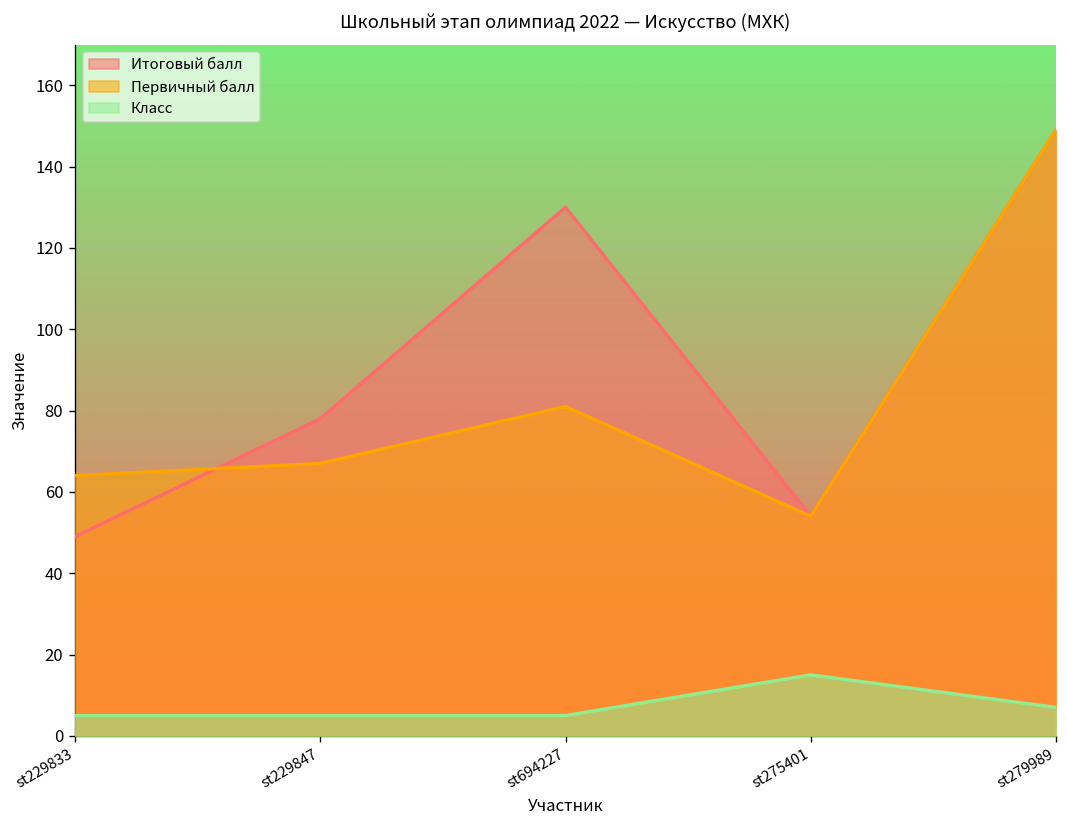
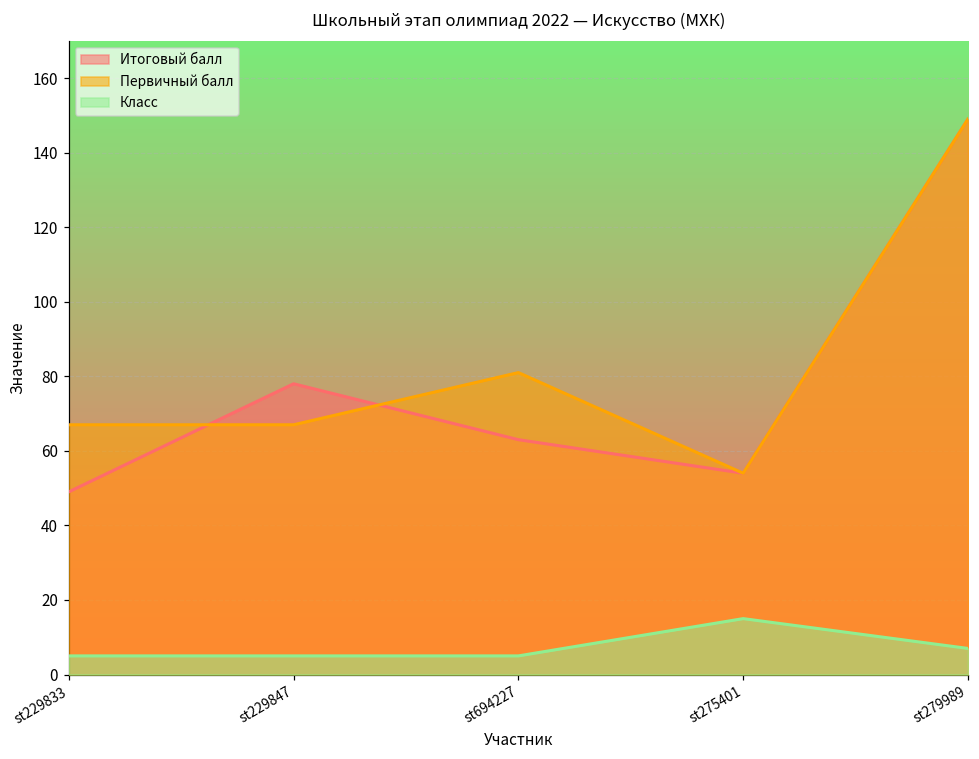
  {
    "Итоговый балл": {
      "st229833": 49,
      "st229847": 78,
-     "st694227": 130
+     "st694227": 63
    },
    "Первичный балл": {
-     "st229833": 64,
+     "st229833": 67,
      "st229847": 67,
      "st694227": 81
    },
    "Класс": {
      "st229833": 5,
      "st229847": 5,
      "st694227": 5,
      "st275401": 15,
      "st279989": 7
    }
  }
